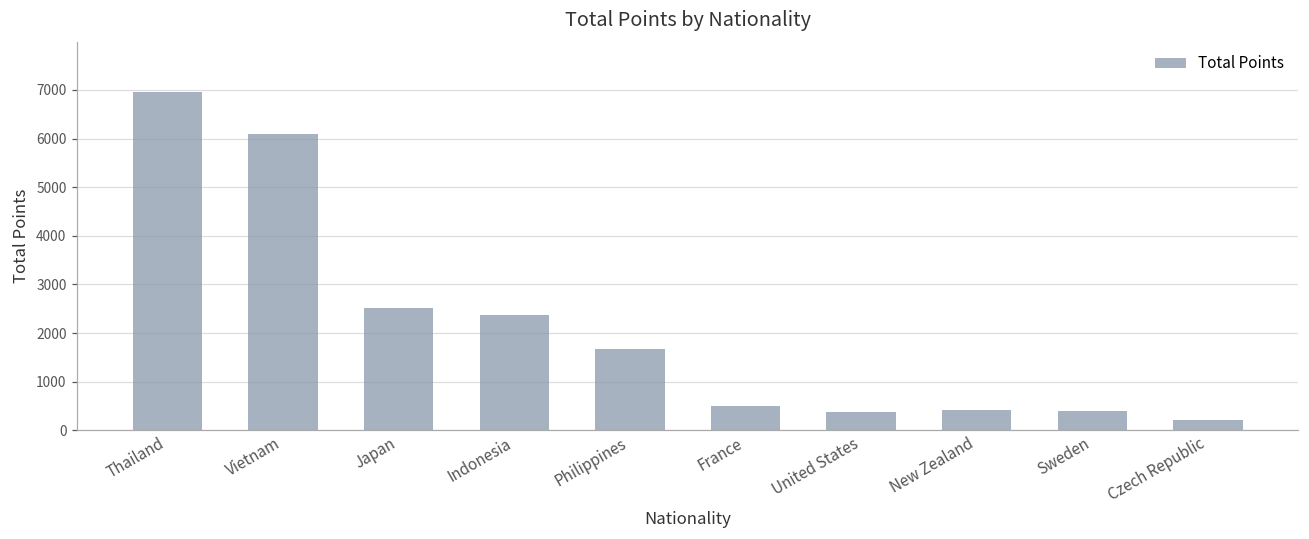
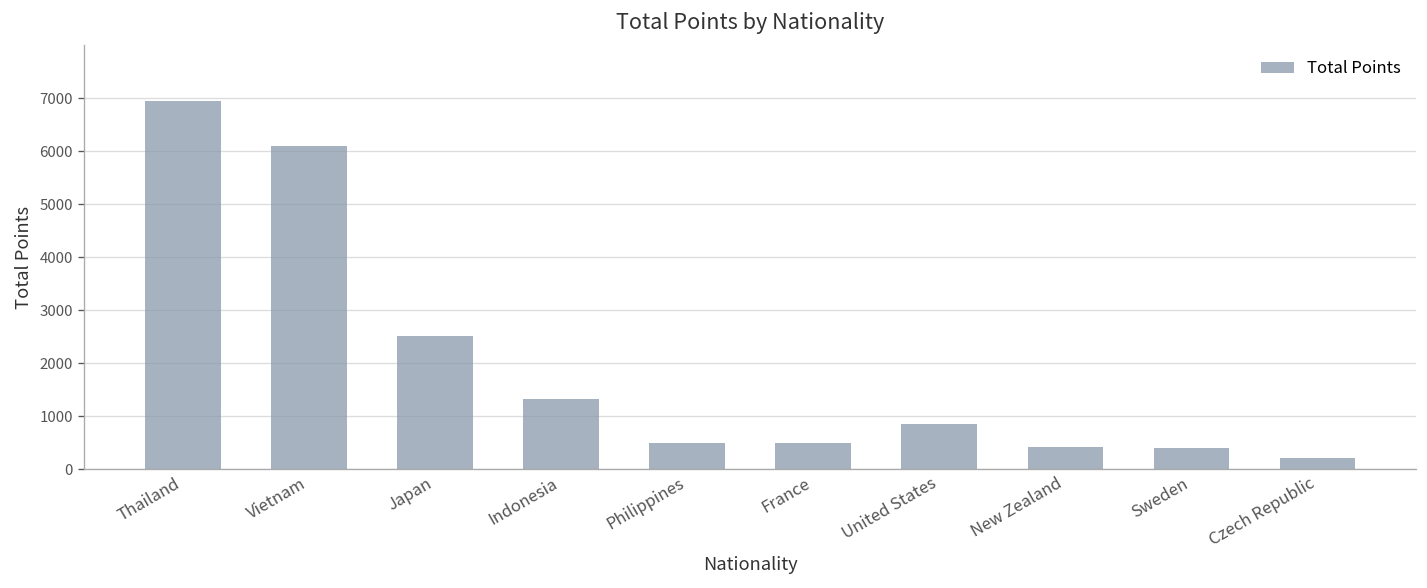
  {
    "Thailand": 7000,
    "Vietnam": 6100,
    "Japan": 2500,
-   "Indonesia": 2400,
-   "Philippines": 1700,
+   "Indonesia": 1300,
+   "Philippines": 500,
    "France": 500,
-   "United States": 400,
+   "United States": 900,
    "New Zealand": 400,
    "Sweden": 400,
    "Czech Republic": 200
  }
